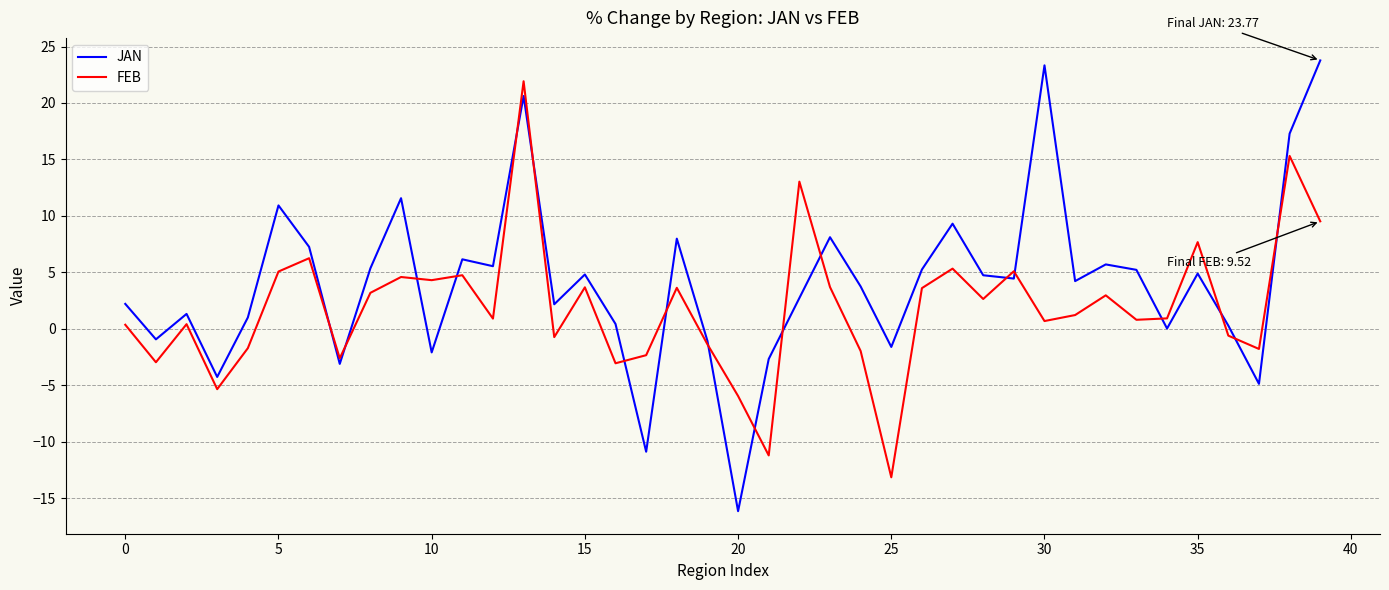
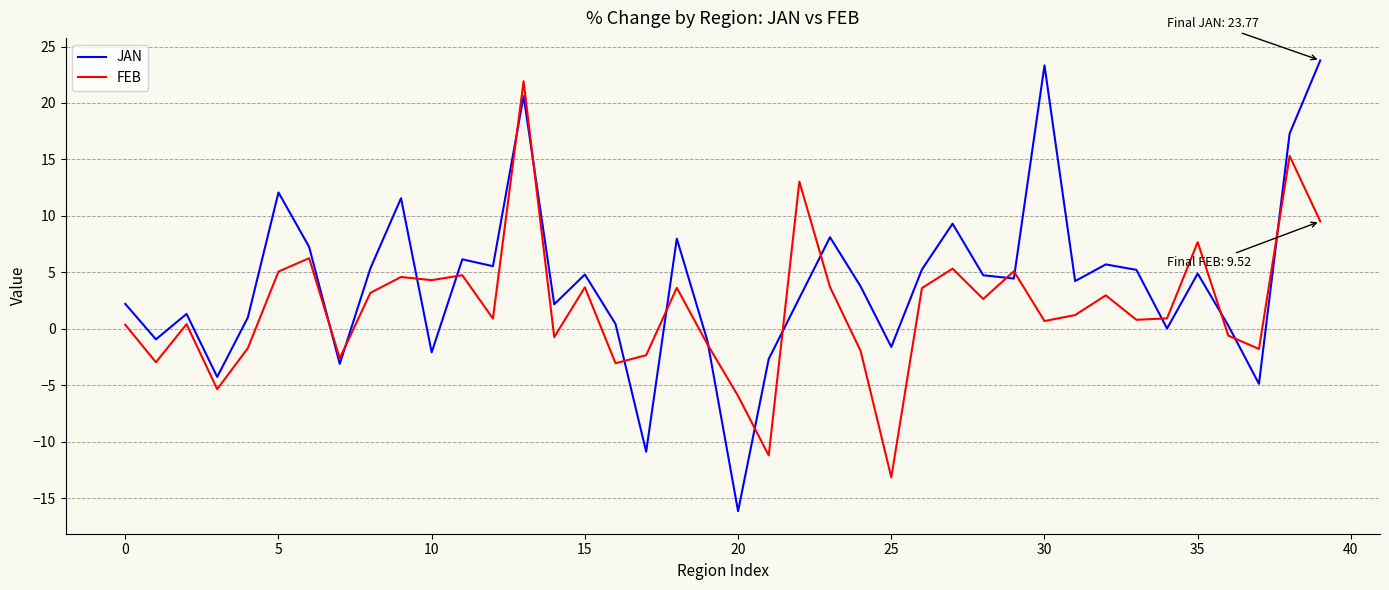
  {
    "JAN": {
      "0": 2.2,
-     "5": 10.9,
+     "5": 12.1,
      "10": -2.1,
      "15": 4.8,
      "20": -16.2,
      "25": -1.6,
      "30": 23.3,
      "35": 4.9
    },
    "FEB": {
      "0": 0.4,
      "5": 5.1,
      "10": 4.3,
      "15": 3.7,
      "20": -6.0,
      "25": -13.2,
      "30": 0.7
    }
  }
